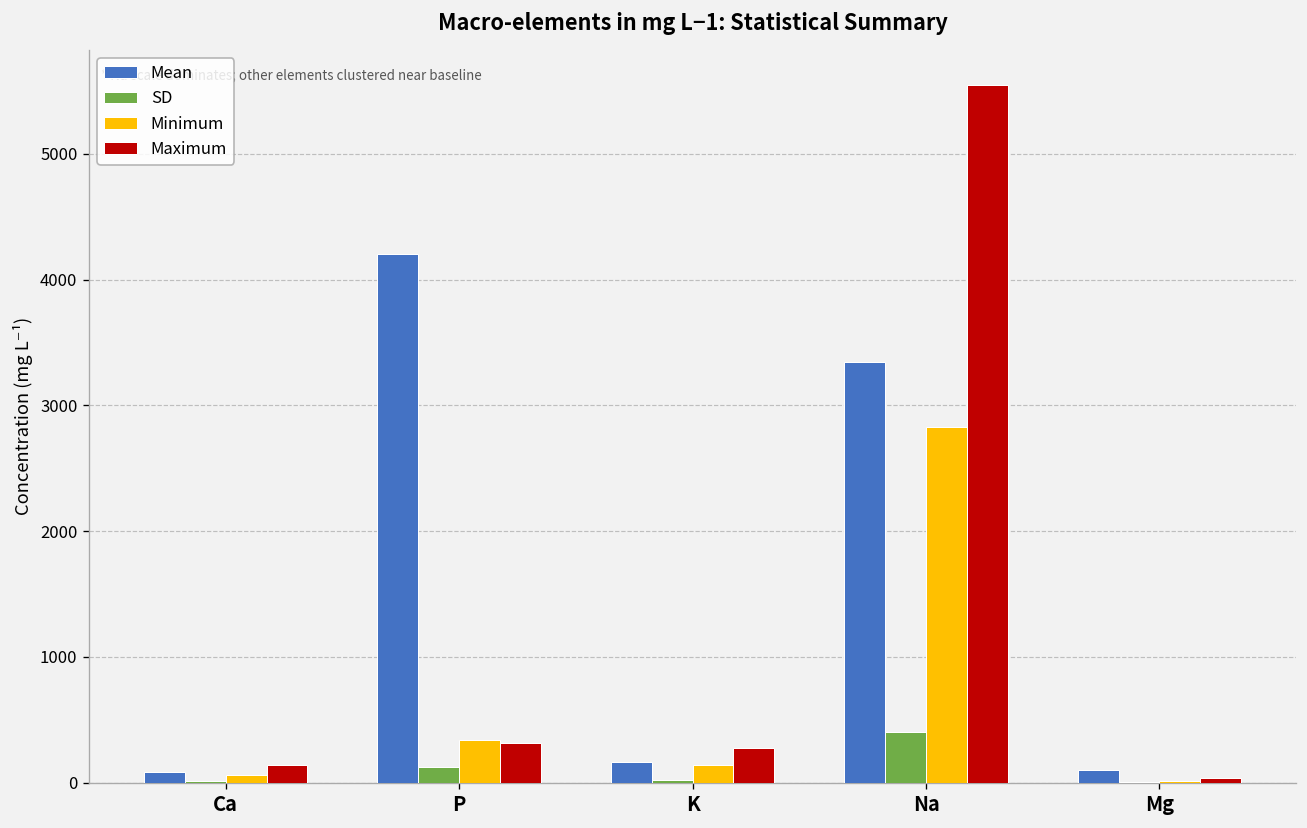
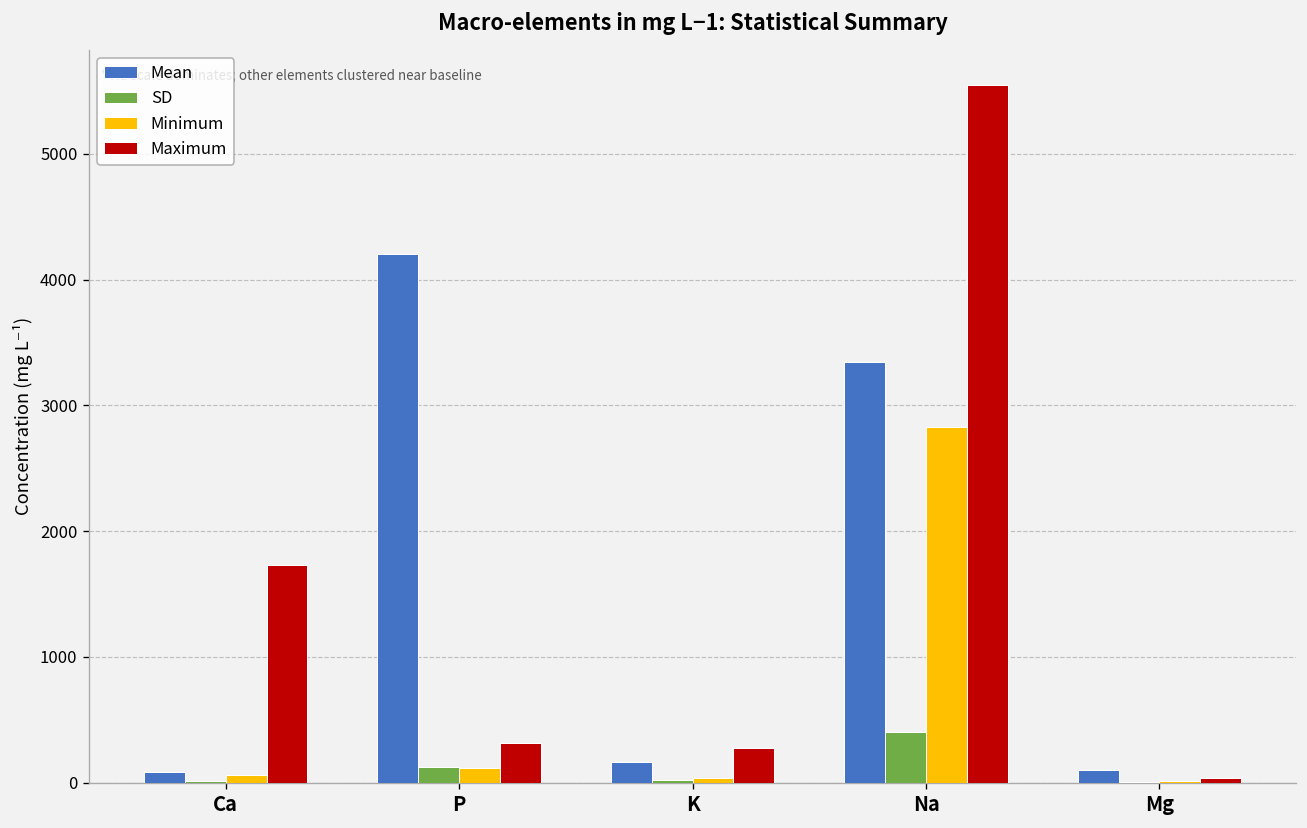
  {
    "Mean": {
      "Ca": 90,
      "P": 4210,
      "K": 170,
      "Na": 3350,
      "Mg": 100
    },
    "SD": {
      "P": 120,
      "K": 20,
      "Na": 400
    },
    "Minimum": {
      "Ca": 70,
-     "P": 340,
-     "K": 140,
+     "P": 110,
+     "K": 40,
      "Na": 2830
    },
    "Maximum": {
-     "Ca": 140,
+     "Ca": 1730,
      "P": 320,
      "K": 280,
      "Na": 5550,
      "Mg": 40
    }
  }
